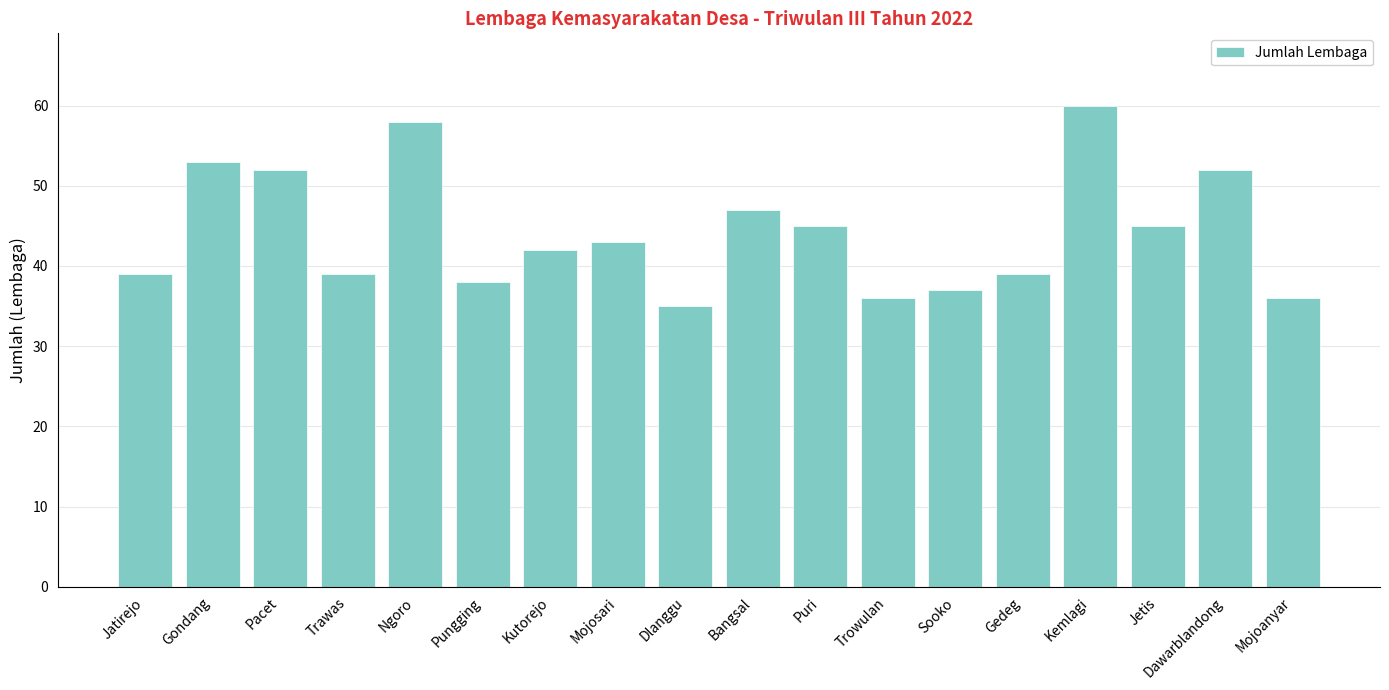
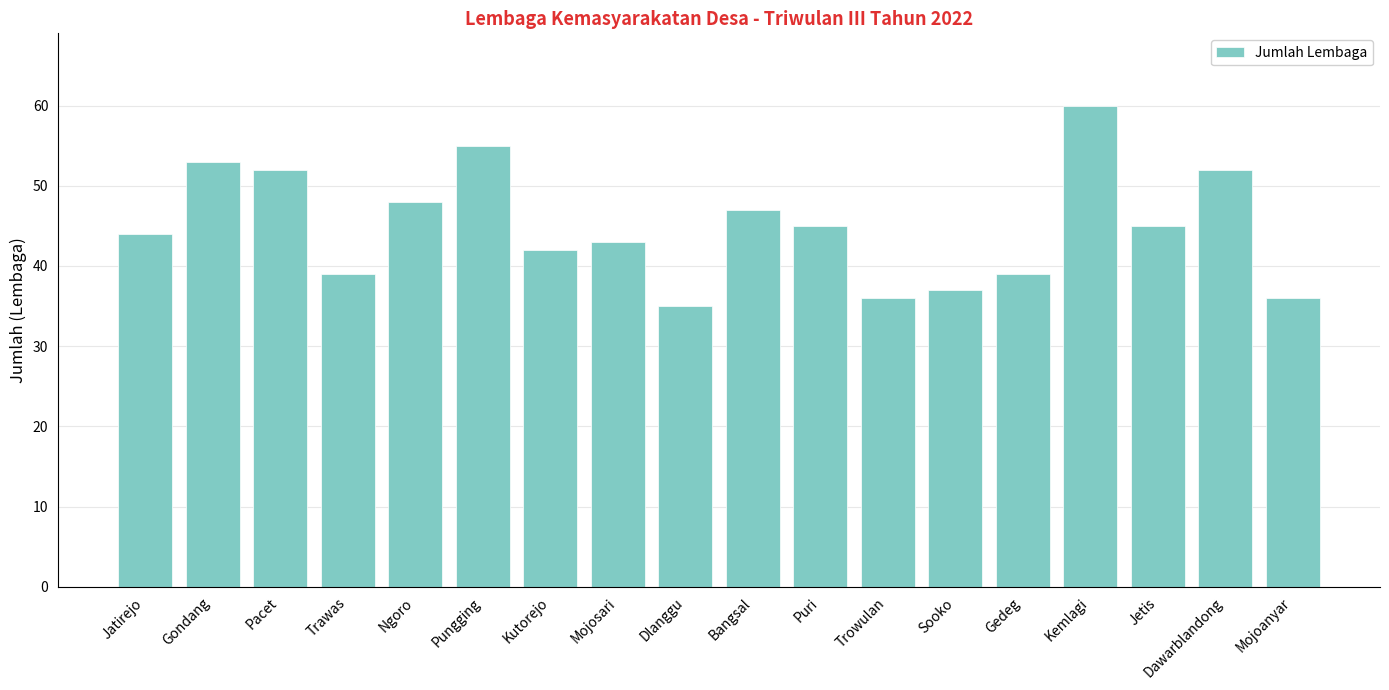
  {
-   "Jatirejo": 39,
+   "Jatirejo": 44,
    "Gondang": 53,
    "Pacet": 52,
    "Trawas": 39,
-   "Ngoro": 58,
-   "Pungging": 38,
+   "Ngoro": 48,
+   "Pungging": 55,
    "Kutorejo": 42,
    "Mojosari": 43,
    "Dlanggu": 35,
    "Bangsal": 47,
    "Puri": 45,
    "Trowulan": 36,
    "Sooko": 37,
    "Gedeg": 39,
    "Kemlagi": 60,
    "Jetis": 45,
    "Dawarblandong": 52,
    "Mojoanyar": 36
  }
